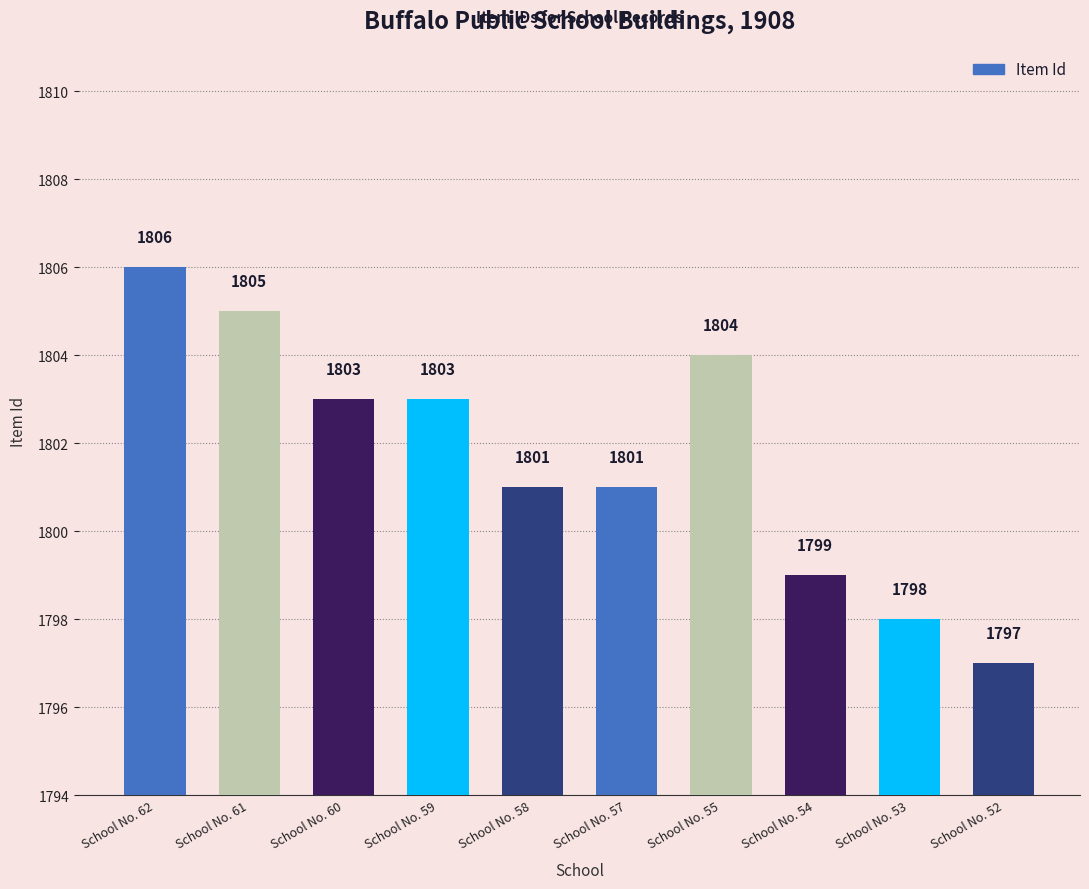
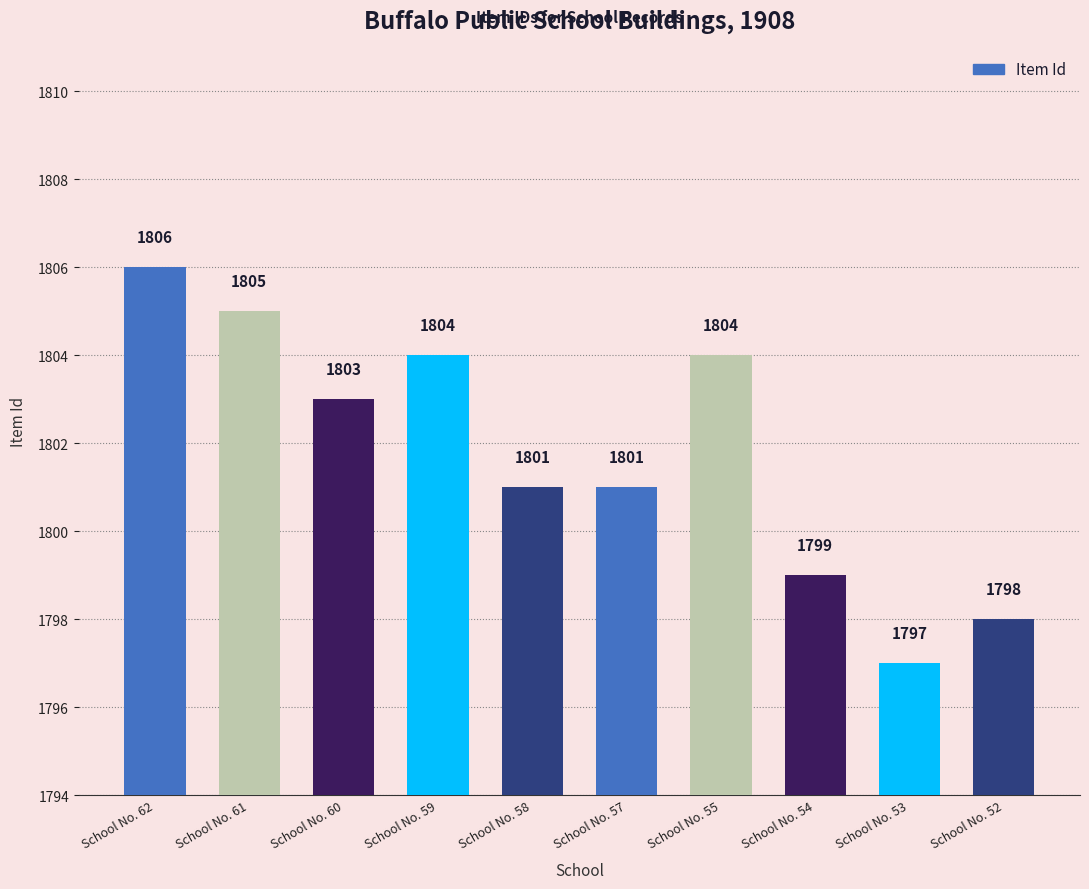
  {
    "School No. 62": 1806,
    "School No. 61": 1805,
    "School No. 60": 1803,
-   "School No. 59": 1803,
+   "School No. 59": 1804,
    "School No. 58": 1801,
    "School No. 57": 1801,
    "School No. 55": 1804,
    "School No. 54": 1799,
-   "School No. 53": 1798,
-   "School No. 52": 1797
+   "School No. 53": 1797,
+   "School No. 52": 1798
  }
